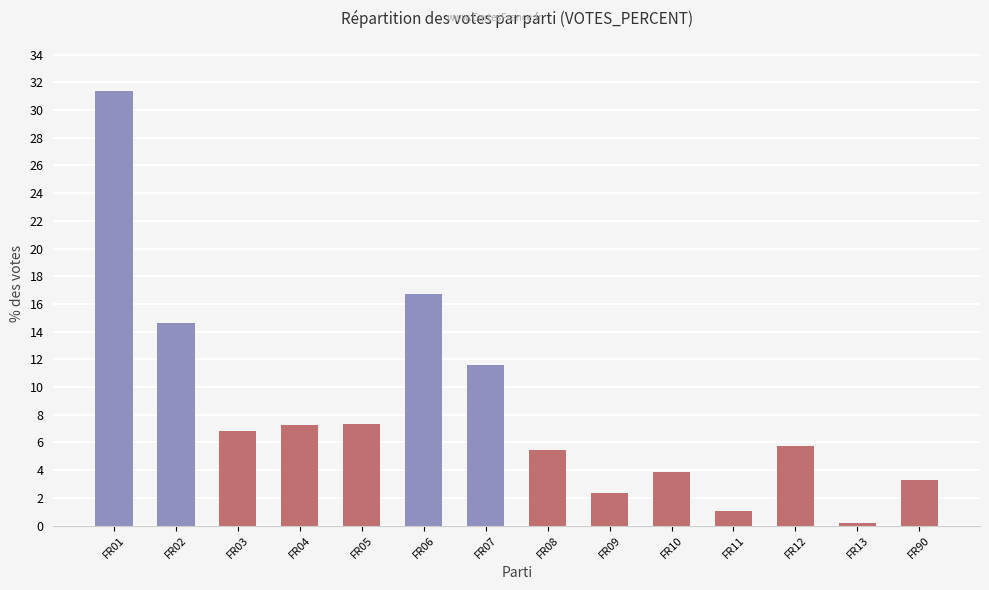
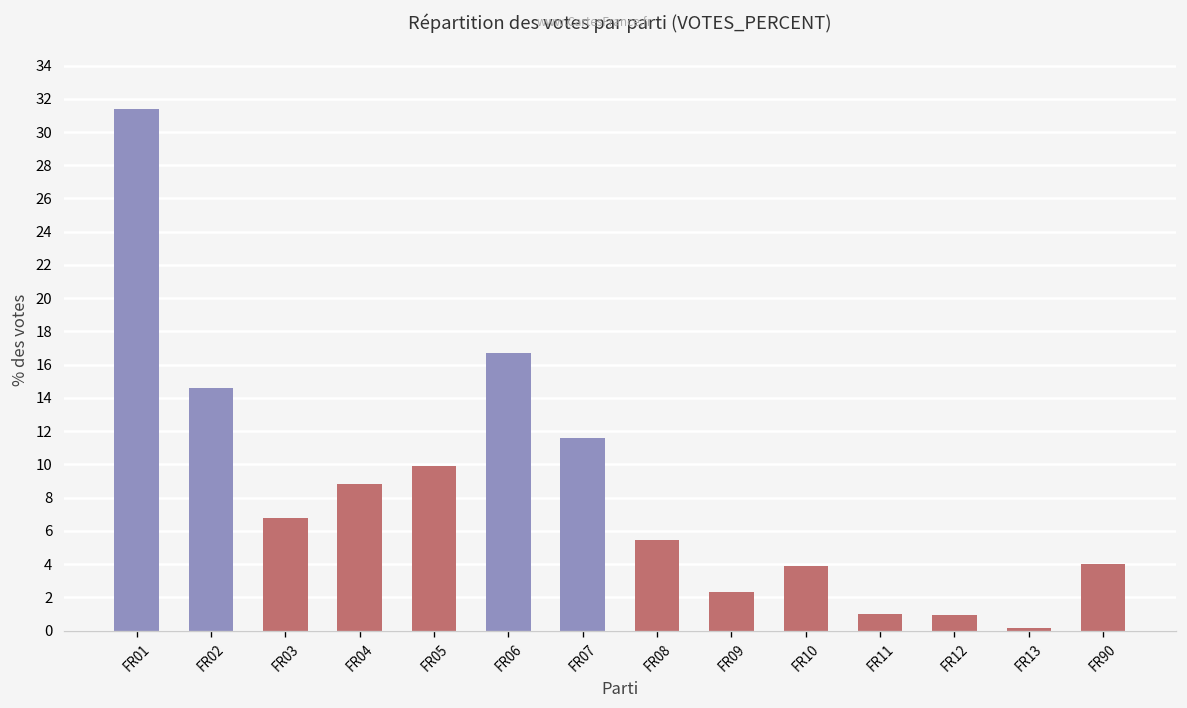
  {
    "FR01": 31.4,
    "FR02": 14.6,
    "FR03": 6.8,
-   "FR04": 7.3,
-   "FR05": 7.4,
+   "FR04": 8.8,
+   "FR05": 9.9,
    "FR06": 16.7,
    "FR07": 11.6,
    "FR08": 5.5,
    "FR09": 2.4,
    "FR10": 3.9,
    "FR11": 1.0,
-   "FR12": 5.7,
-   "FR90": 3.3
+   "FR12": 0.9,
+   "FR90": 4.0
  }
